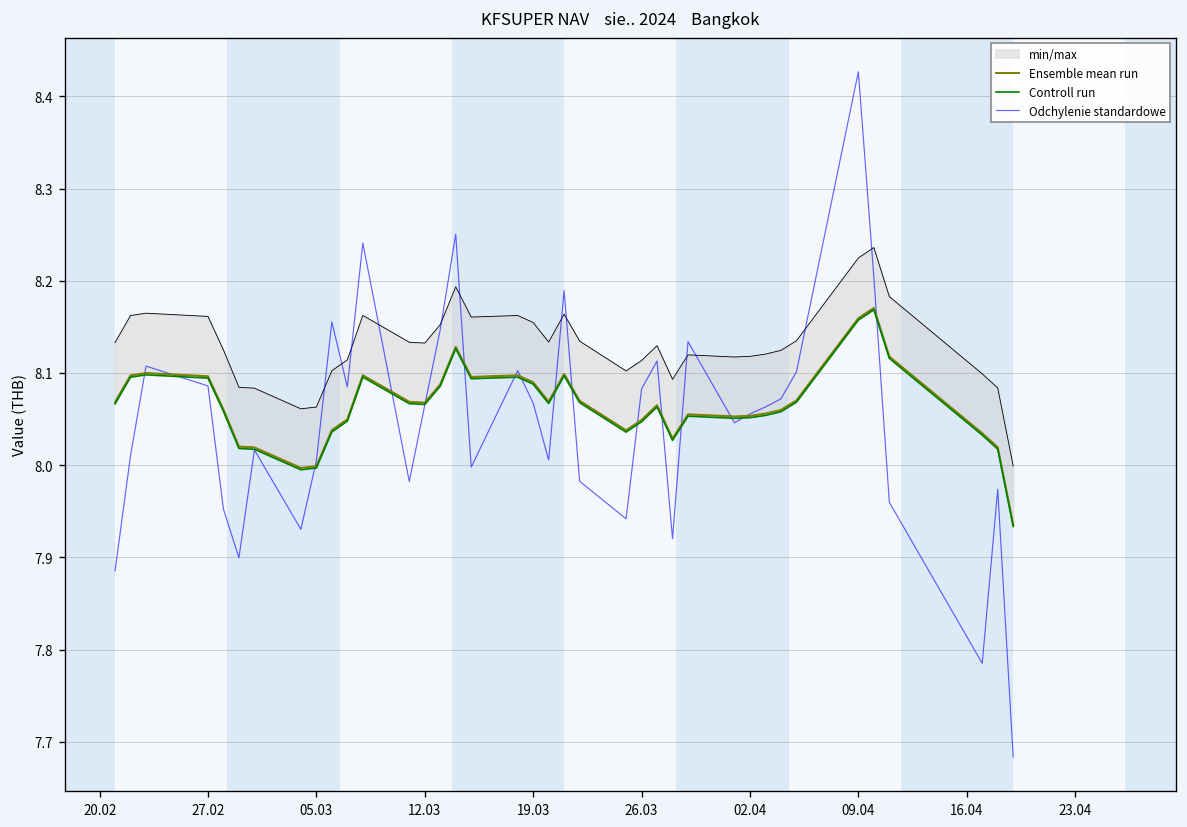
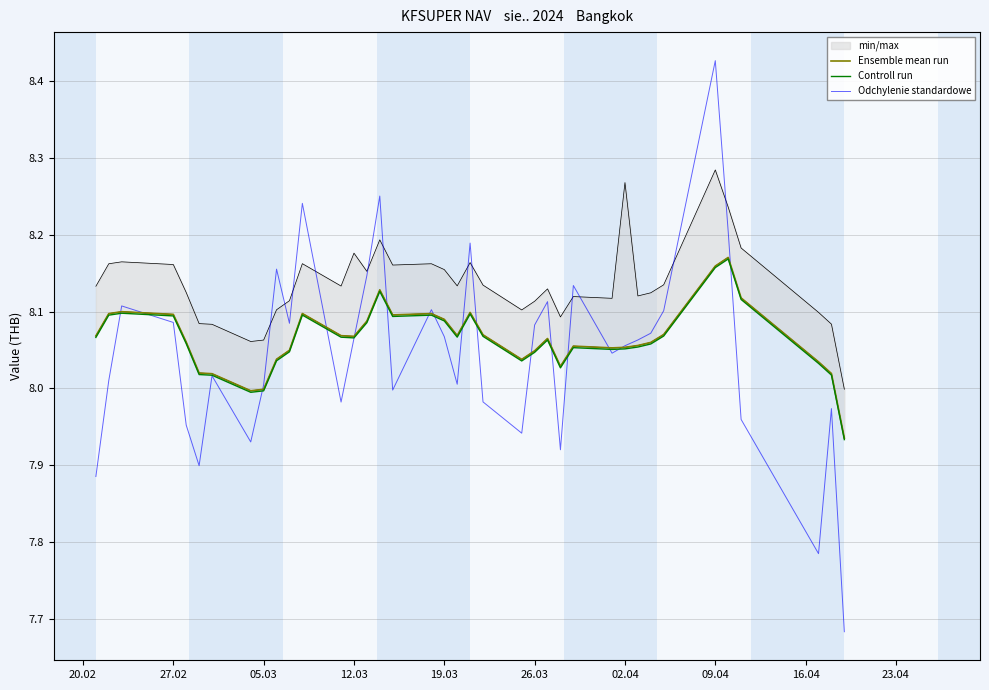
  {
    "min/max": {
      "27.02": 8.16,
      "05.03": 8.06,
-     "12.03": 8.13,
+     "12.03": 8.18,
      "19.03": 8.15,
      "26.03": 8.11,
-     "02.04": 8.12,
-     "09.04": 8.22
+     "02.04": 8.27,
+     "09.04": 8.28
    },
    "Odchylenie standardowe": {
      "27.02": 8.09,
      "05.03": 8.00,
      "19.03": 8.07,
      "26.03": 8.08,
      "09.04": 8.43
    }
  }
